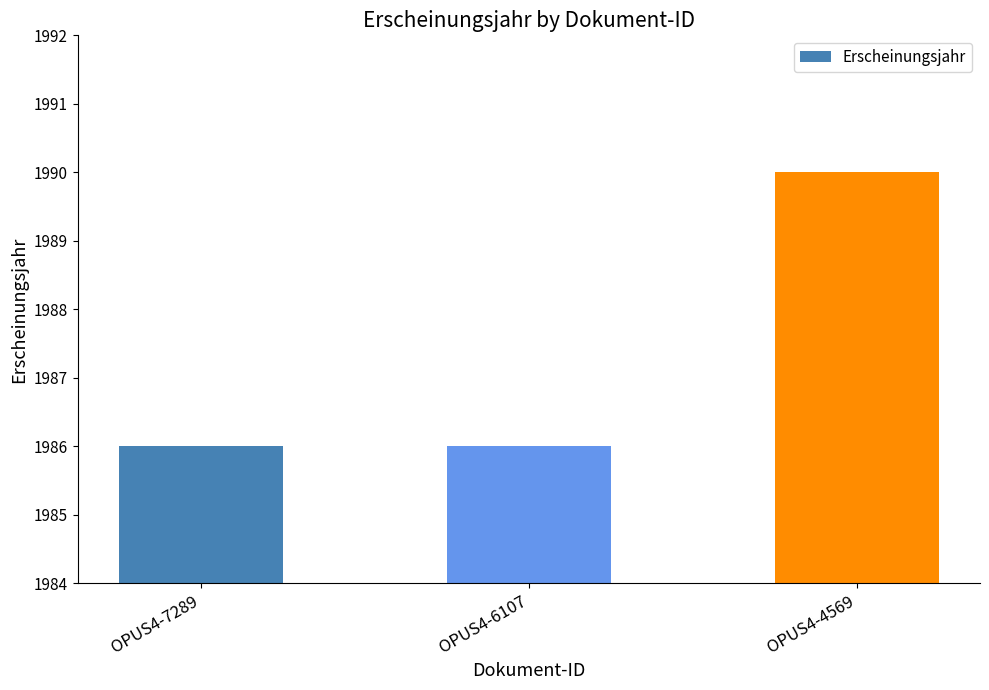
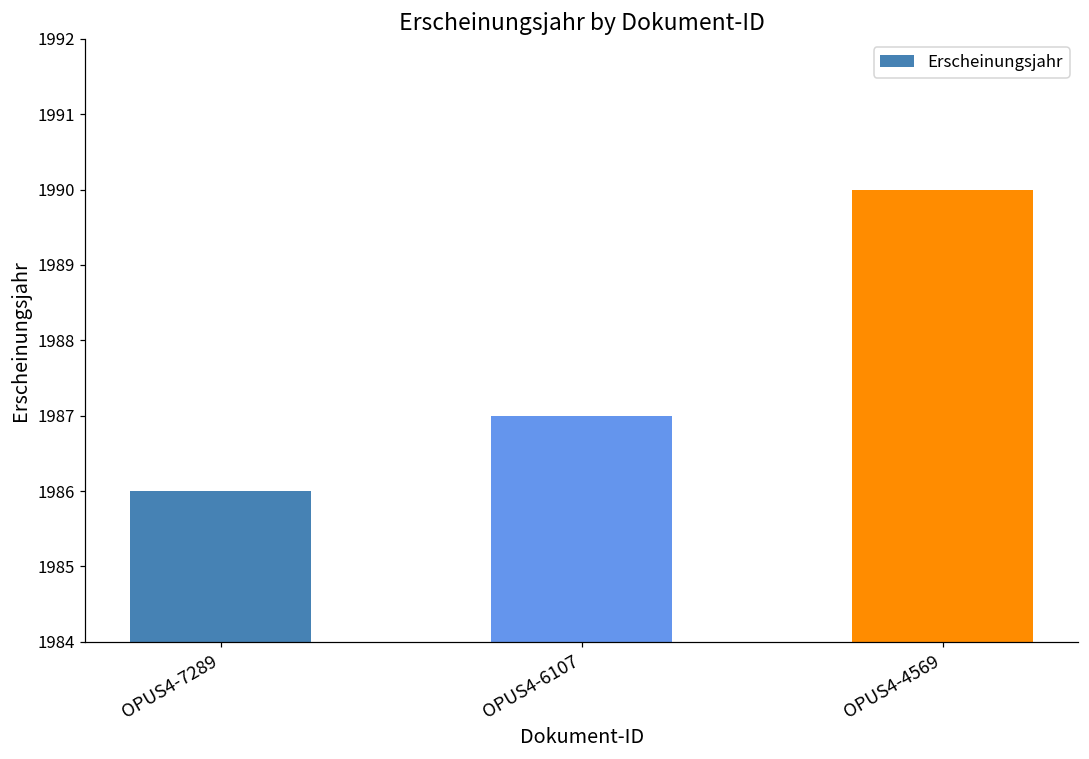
  {
    "OPUS4-7289": 1986,
-   "OPUS4-6107": 1986,
+   "OPUS4-6107": 1987,
    "OPUS4-4569": 1990
  }
